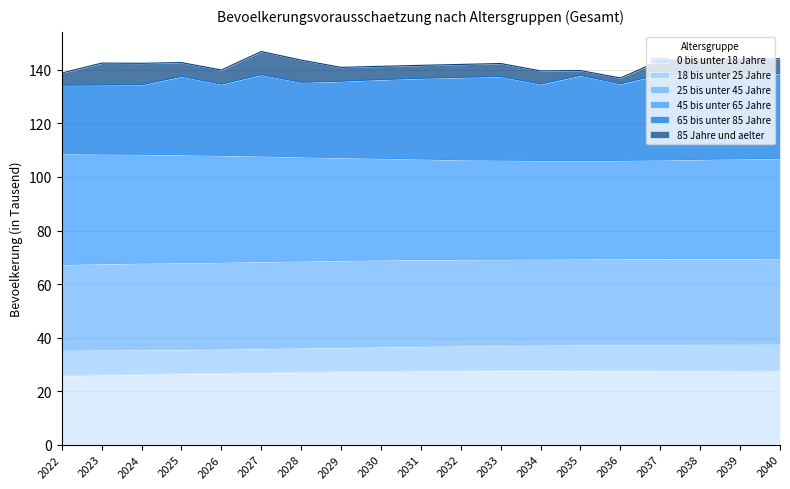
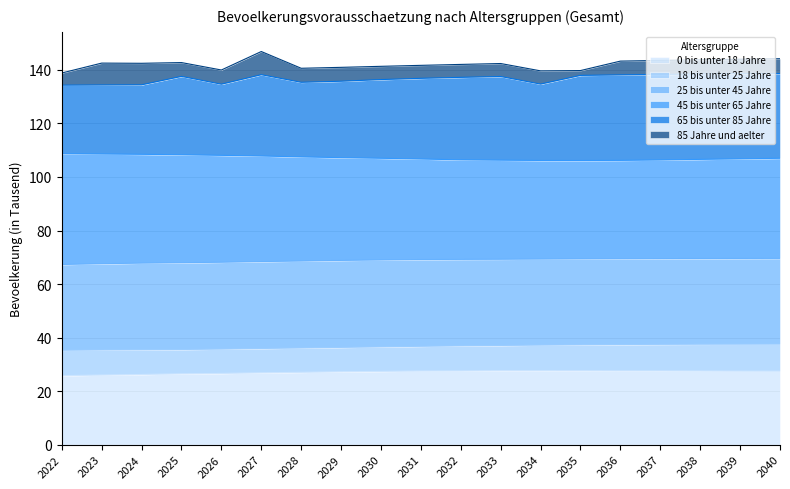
  {
    "65 bis unter 85 Jahre": {
      "2022": 26,
      "2023": 26,
      "2024": 26,
      "2025": 29,
      "2026": 27,
      "2027": 30,
      "2028": 28,
      "2029": 29,
      "2030": 29,
      "2031": 30,
      "2032": 31,
      "2033": 31,
      "2034": 29,
      "2035": 32,
-     "2036": 29,
+     "2036": 32,
      "2040": 32
    },
    "85 Jahre und aelter": {
      "2022": 5,
      "2023": 8,
      "2024": 8,
      "2025": 5,
      "2026": 5,
      "2027": 9,
-     "2028": 8,
+     "2028": 5,
      "2029": 5,
      "2030": 5,
      "2031": 5,
      "2032": 5,
      "2033": 5,
      "2034": 5,
      "2035": 2,
-     "2036": 2,
+     "2036": 5,
      "2040": 6
    }
  }
